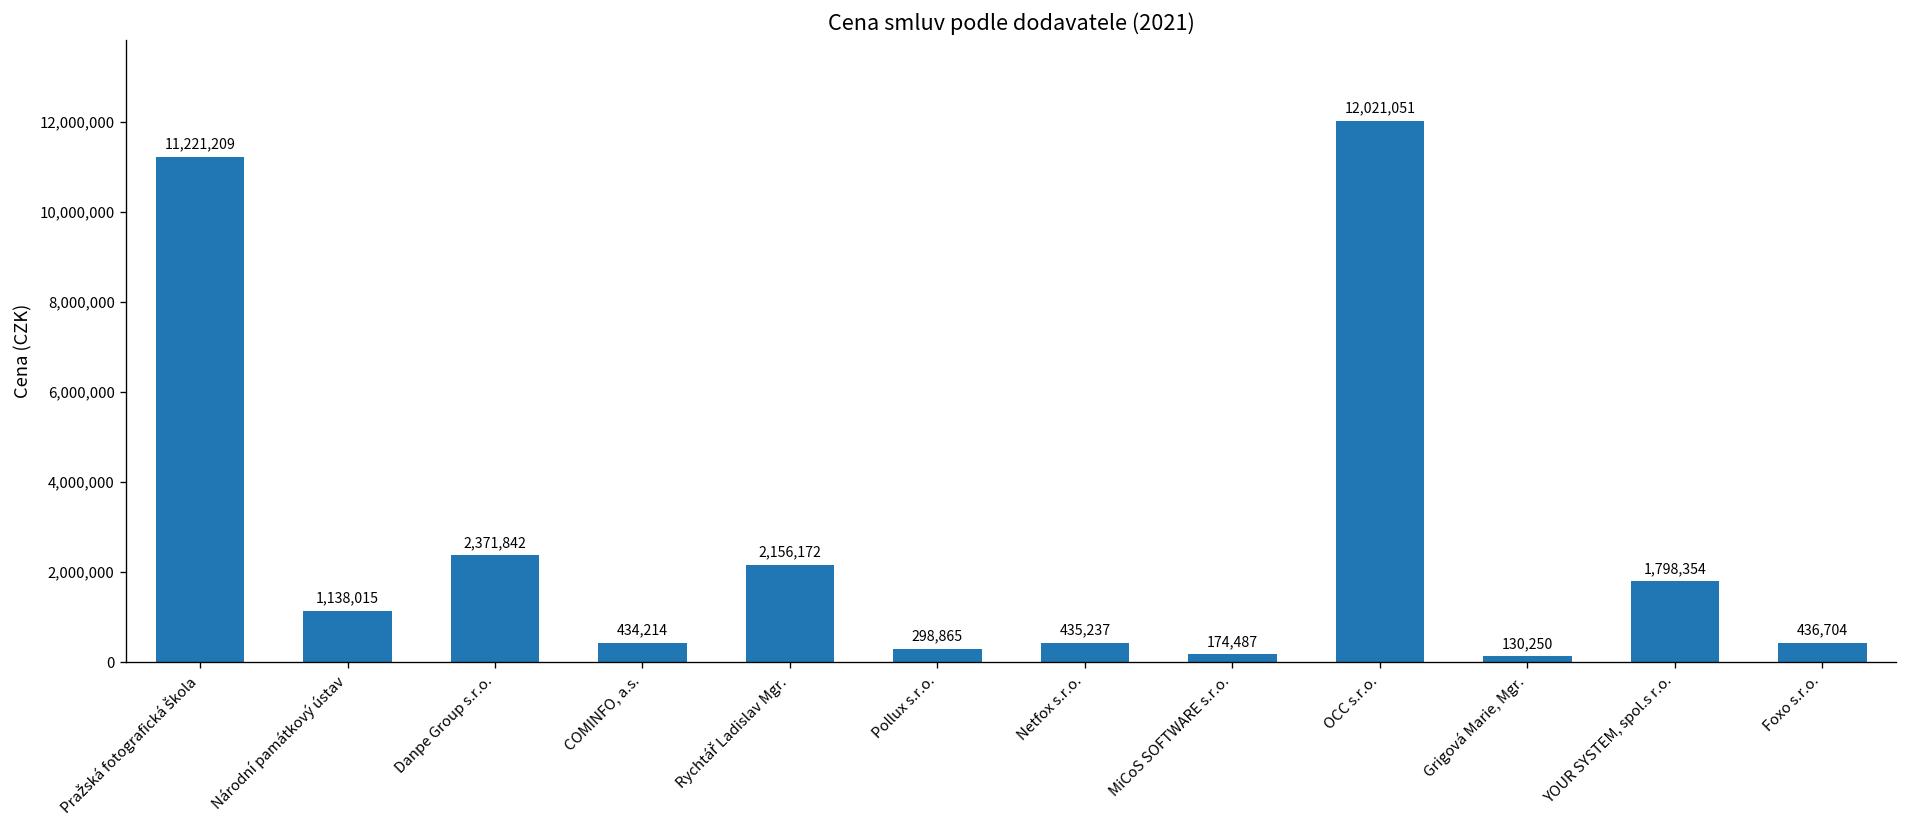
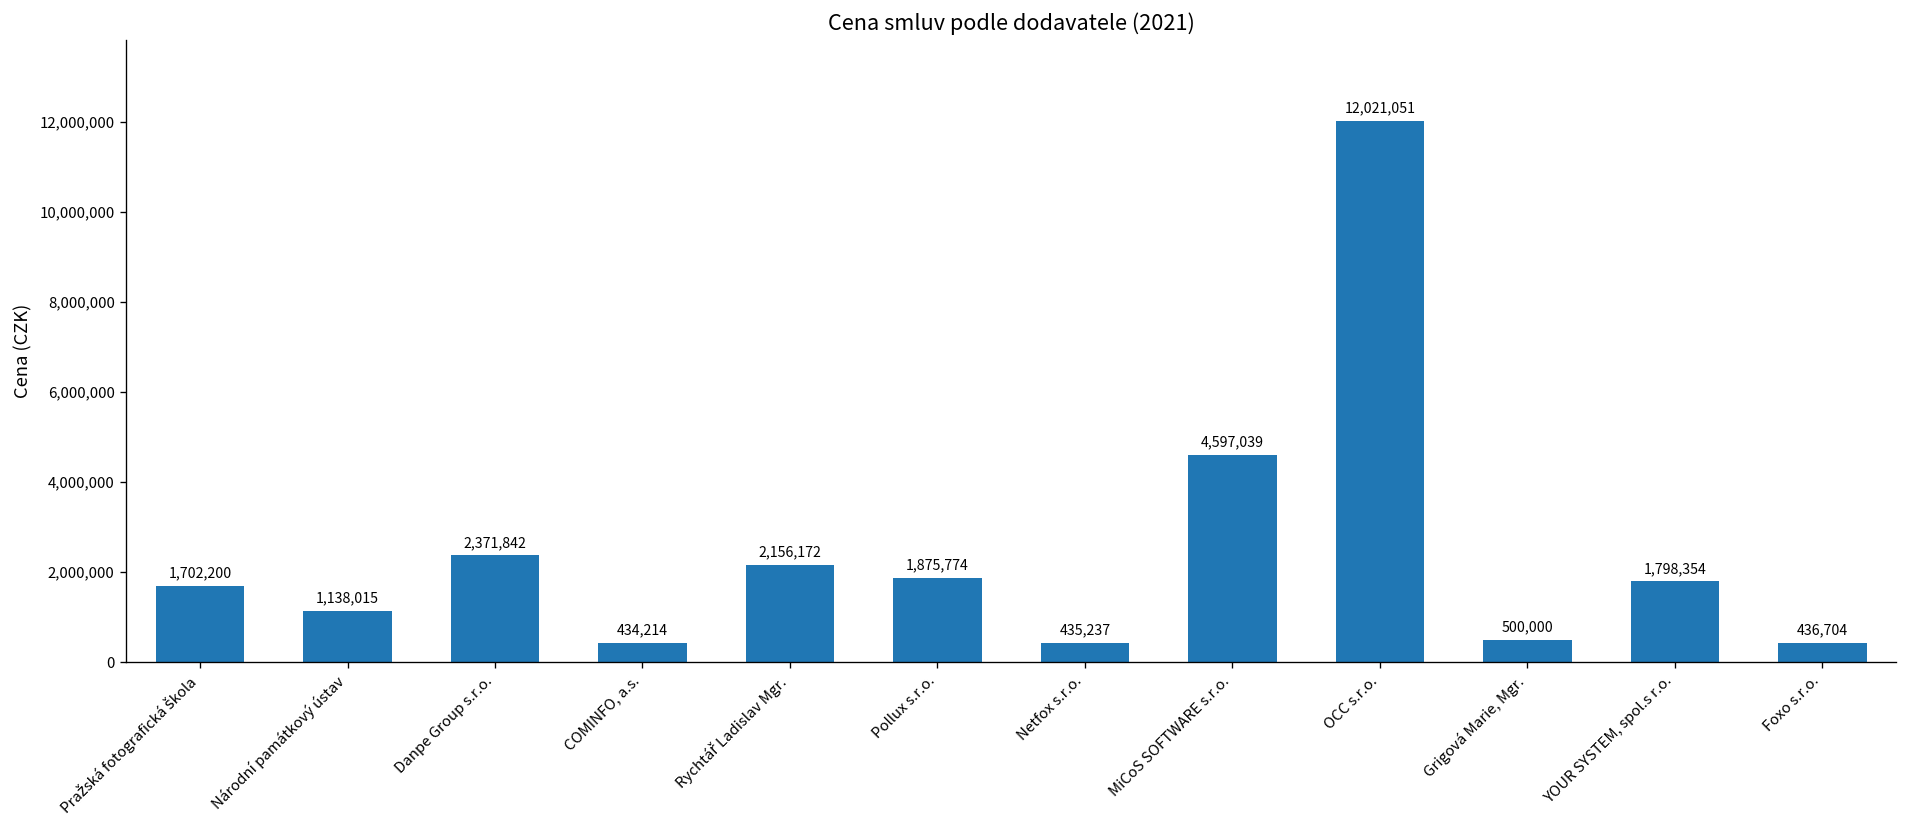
  {
-   "Pražská fotografická škola": "11,221,209",
+   "Pražská fotografická škola": "1,702,200",
    "Národní památkový ústav": "1,138,015",
    "Danpe Group s.r.o.": "2,371,842",
    "COMINFO, a.s.": "434,214",
    "Rychtář Ladislav Mgr.": "2,156,172",
-   "Pollux s.r.o.": "298,865",
+   "Pollux s.r.o.": "1,875,774",
    "Netfox s.r.o.": "435,237",
-   "MiCoS SOFTWARE s.r.o.": "174,487",
+   "MiCoS SOFTWARE s.r.o.": "4,597,039",
    "OCC s.r.o.": "12,021,051",
-   "Grigová Marie, Mgr.": "130,250",
+   "Grigová Marie, Mgr.": "500,000",
    "YOUR SYSTEM, spol.s r.o.": "1,798,354",
    "Foxo s.r.o.": "436,704"
  }
